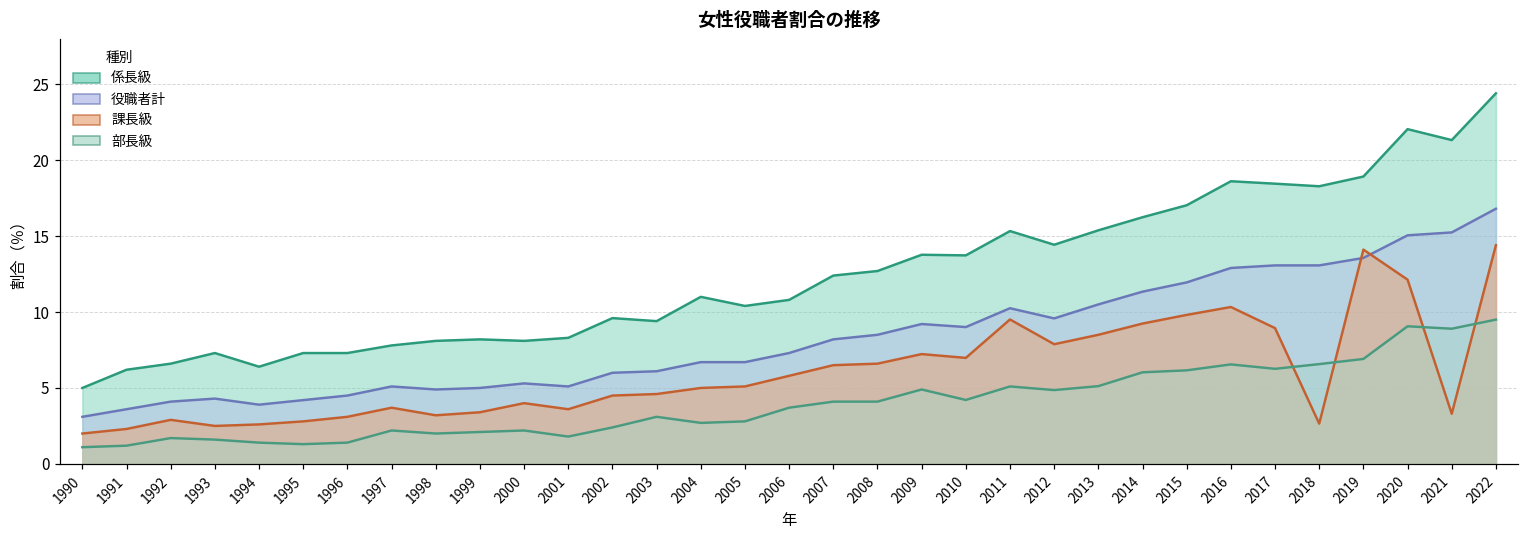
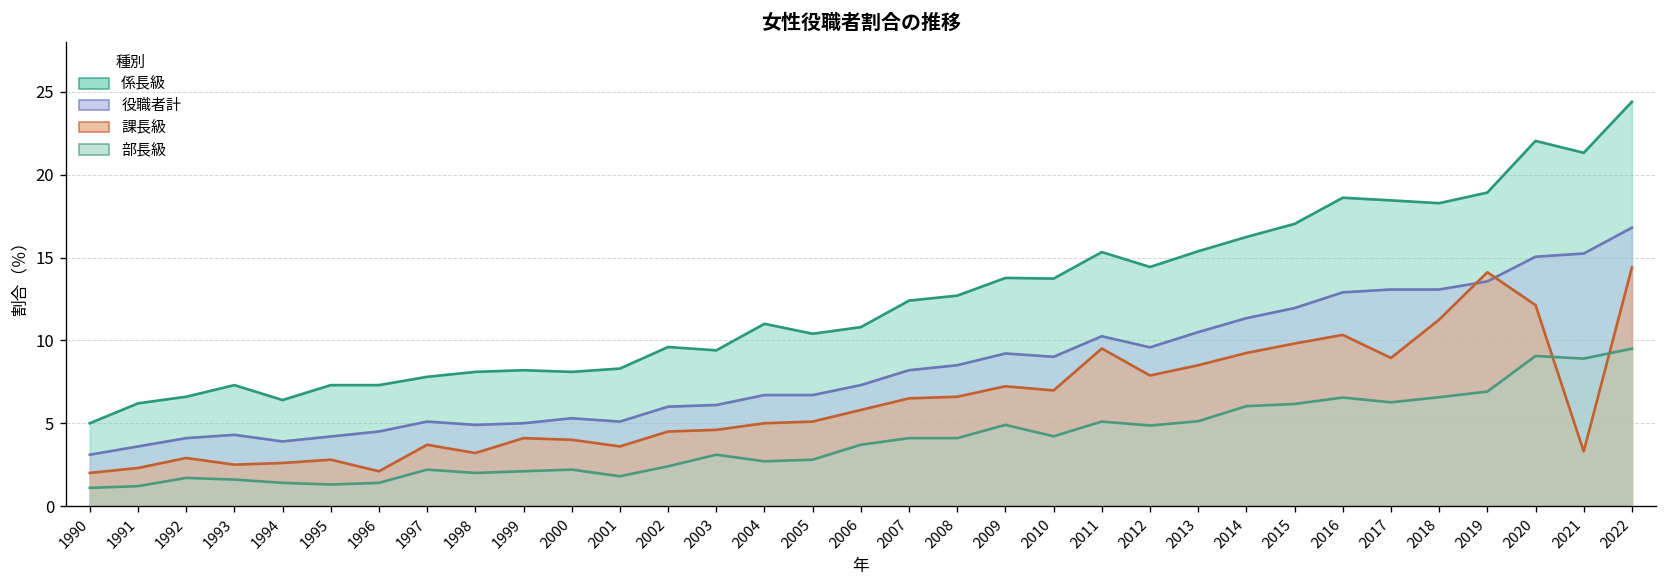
  {
    "課長級": {
      "1990": 2.0,
      "1991": 2.3,
      "1992": 2.9,
      "1993": 2.5,
      "1994": 2.6,
      "1995": 2.8,
-     "1996": 3.1,
+     "1996": 2.1,
      "1997": 3.7,
      "1998": 3.2,
-     "1999": 3.4,
+     "1999": 4.1,
      "2000": 4.0,
      "2001": 3.6,
      "2002": 4.5,
      "2003": 4.6,
      "2004": 5.0,
      "2005": 5.1,
      "2006": 5.8,
      "2007": 6.5,
      "2008": 6.6,
      "2009": 7.2,
      "2010": 7.0,
      "2011": 9.5,
      "2012": 7.9,
      "2013": 8.5,
      "2014": 9.2,
      "2015": 9.8,
      "2016": 10.3,
      "2017": 8.9,
-     "2018": 2.7,
+     "2018": 11.3,
      "2019": 14.1,
      "2020": 12.1,
      "2021": 3.3,
      "2022": 14.4
    }
  }
